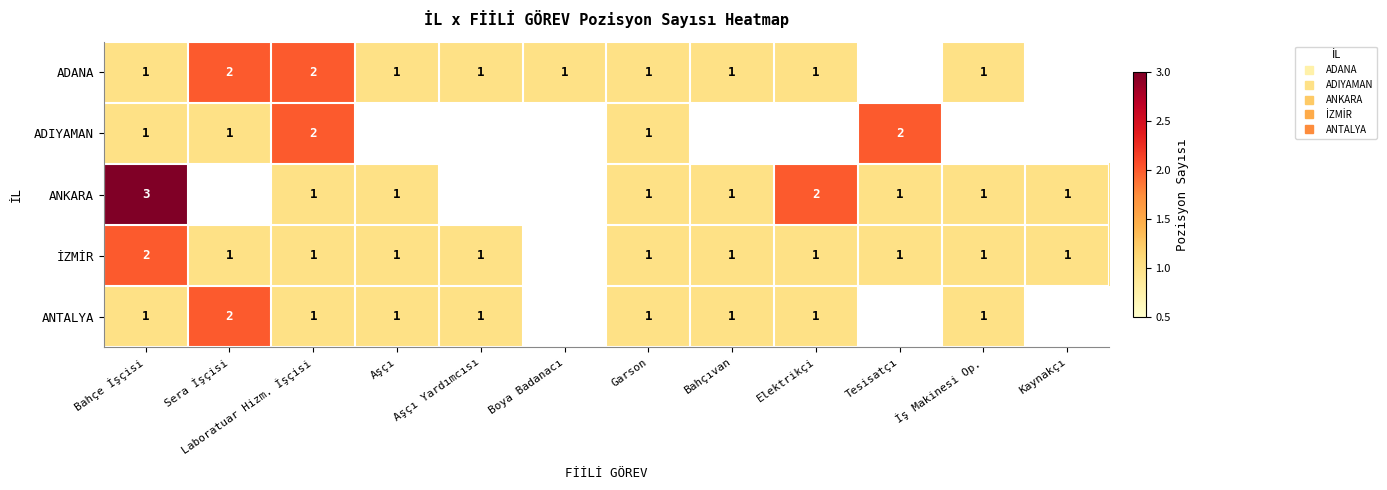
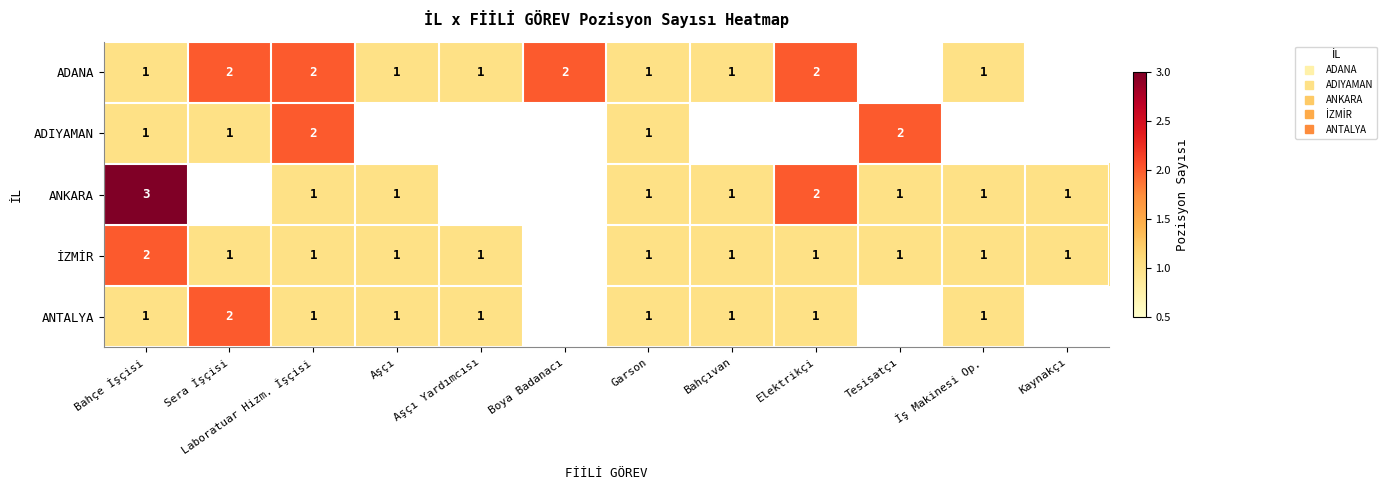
  {
    "ADANA": {
      "Bahçe İşçisi": 1,
      "Sera İşçisi": 2,
      "Laboratuar Hizm. İşçisi": 2,
      "Aşçı": 1,
      "Aşçı Yardımcısı": 1,
-     "Boya Badanacı": 1,
+     "Boya Badanacı": 2,
      "Garson": 1,
      "Bahçıvan": 1,
-     "Elektrikçi": 1,
+     "Elektrikçi": 2,
      "İş Makinesi Op.": 1
    },
    "ADIYAMAN": {
      "Bahçe İşçisi": 1,
      "Sera İşçisi": 1,
      "Laboratuar Hizm. İşçisi": 2,
      "Garson": 1,
      "Tesisatçı": 2
    },
    "ANKARA": {
      "Bahçe İşçisi": 3,
      "Laboratuar Hizm. İşçisi": 1,
      "Aşçı": 1,
      "Garson": 1,
      "Bahçıvan": 1,
      "Elektrikçi": 2,
      "Tesisatçı": 1,
      "İş Makinesi Op.": 1,
      "Kaynakçı": 1
    },
    "İZMİR": {
      "Bahçe İşçisi": 2,
      "Sera İşçisi": 1,
      "Laboratuar Hizm. İşçisi": 1,
      "Aşçı": 1,
      "Aşçı Yardımcısı": 1,
      "Garson": 1,
      "Bahçıvan": 1,
      "Elektrikçi": 1,
      "Tesisatçı": 1,
      "İş Makinesi Op.": 1,
      "Kaynakçı": 1
    },
    "ANTALYA": {
      "Bahçe İşçisi": 1,
      "Sera İşçisi": 2,
      "Laboratuar Hizm. İşçisi": 1,
      "Aşçı": 1,
      "Aşçı Yardımcısı": 1,
      "Garson": 1,
      "Bahçıvan": 1,
      "Elektrikçi": 1,
      "İş Makinesi Op.": 1
    }
  }
